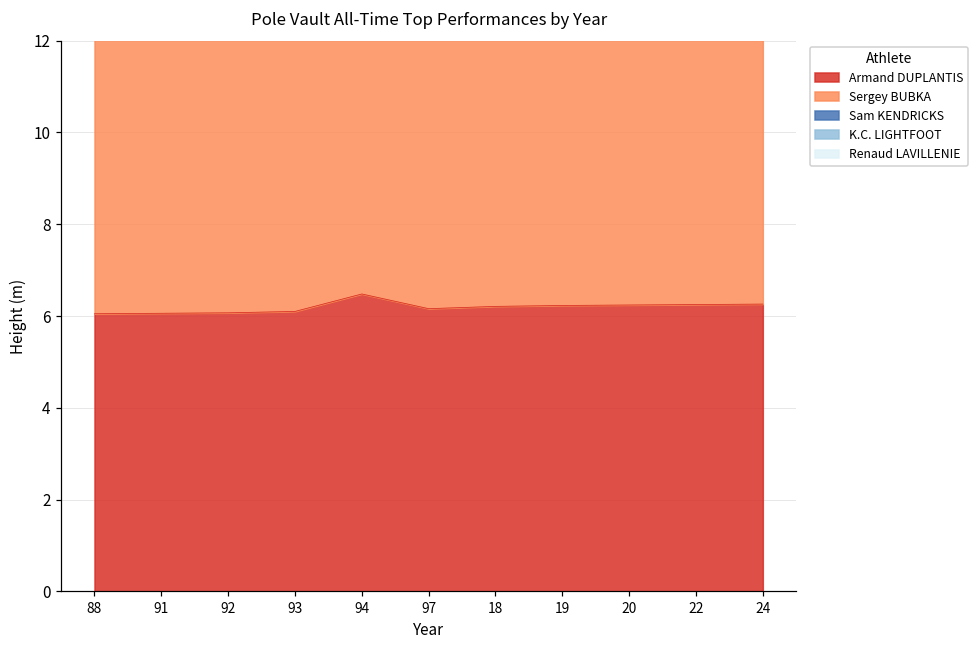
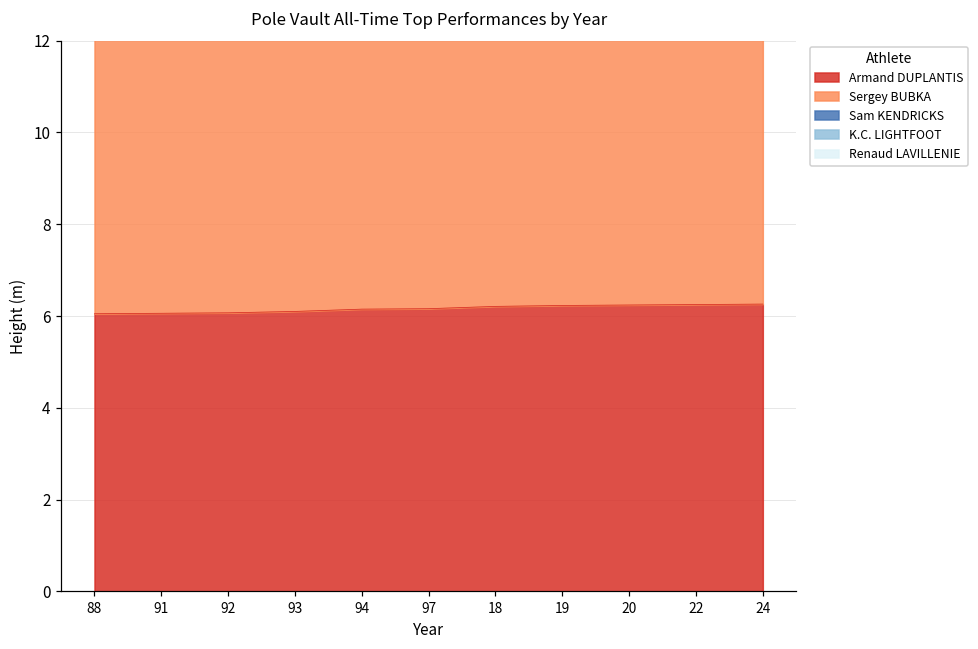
  {
    "Armand DUPLANTIS": {
      "88": 6.1,
      "91": 6.1,
      "92": 6.1,
      "93": 6.1,
-     "94": 6.5,
+     "94": 6.2,
      "97": 6.2,
      "18": 6.2,
      "19": 6.2,
      "20": 6.2,
      "22": 6.3,
      "24": 6.3
    }
  }
